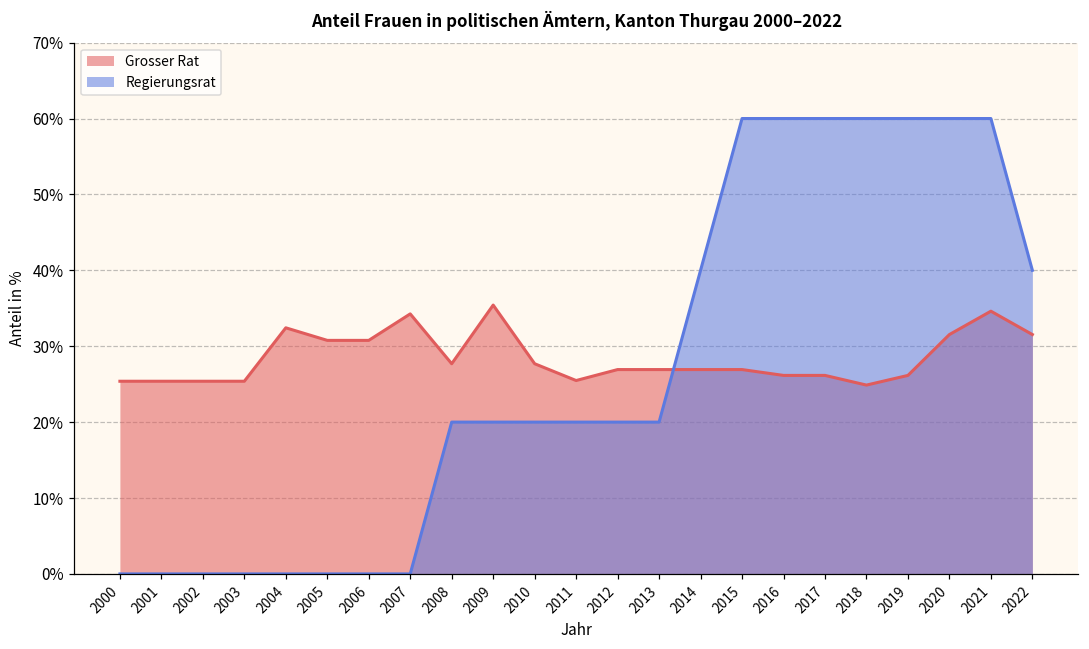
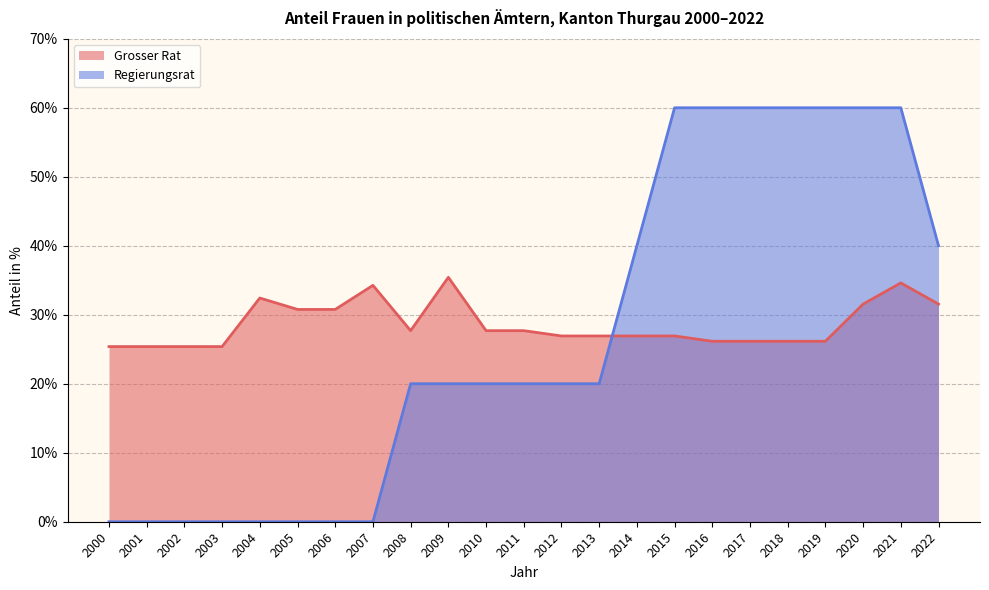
  {
    "Grosser Rat": {
      "2000": "25%",
      "2001": "25%",
      "2002": "25%",
      "2003": "25%",
      "2004": "32%",
      "2005": "31%",
      "2006": "31%",
      "2007": "34%",
      "2008": "28%",
      "2009": "35%",
      "2010": "28%",
-     "2011": "25%",
+     "2011": "28%",
      "2012": "27%",
      "2013": "27%",
      "2014": "27%",
      "2015": "27%",
      "2016": "26%",
      "2017": "26%",
-     "2018": "25%",
+     "2018": "26%",
      "2019": "26%",
      "2020": "32%",
      "2021": "35%",
      "2022": "32%"
    },
    "Regierungsrat": {
      "2000": "0%",
      "2001": "0%",
      "2002": "0%",
      "2003": "0%",
      "2004": "0%",
      "2005": "0%",
      "2006": "0%",
      "2007": "0%",
      "2008": "20%",
      "2009": "20%",
      "2010": "20%",
      "2011": "20%",
      "2012": "20%",
      "2013": "20%",
      "2014": "40%",
      "2015": "60%",
      "2016": "60%",
      "2017": "60%",
      "2018": "60%",
      "2019": "60%",
      "2020": "60%",
      "2021": "60%",
      "2022": "40%"
    }
  }
